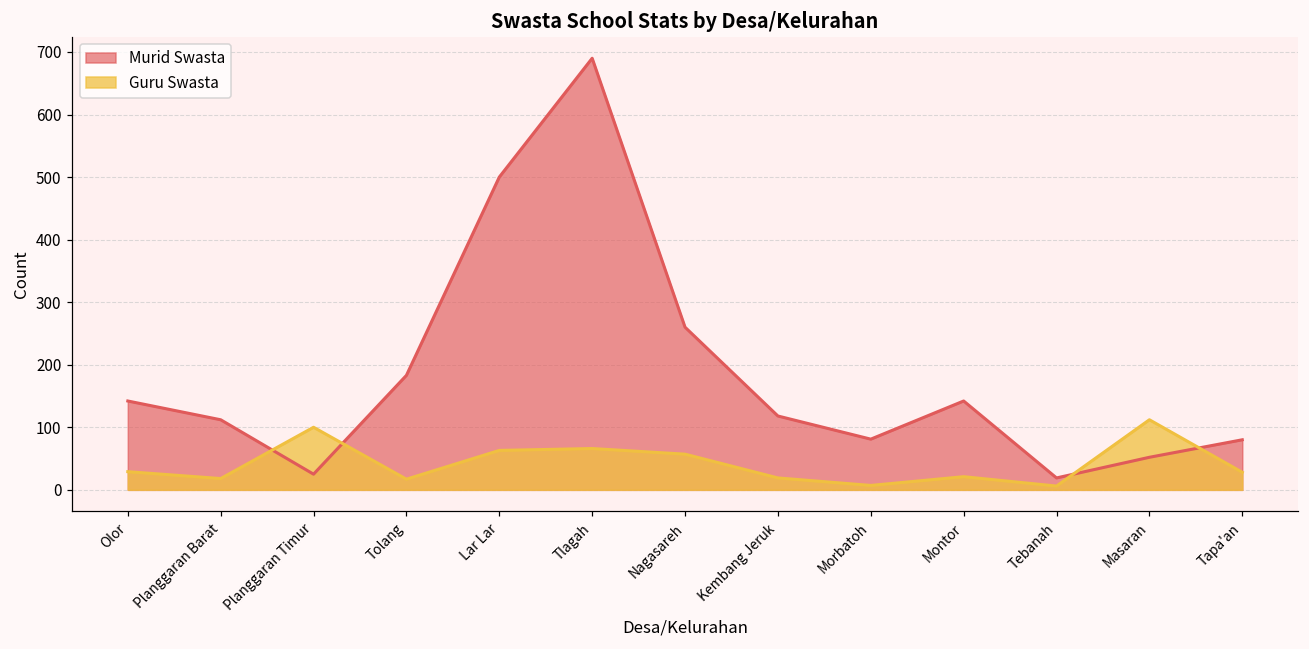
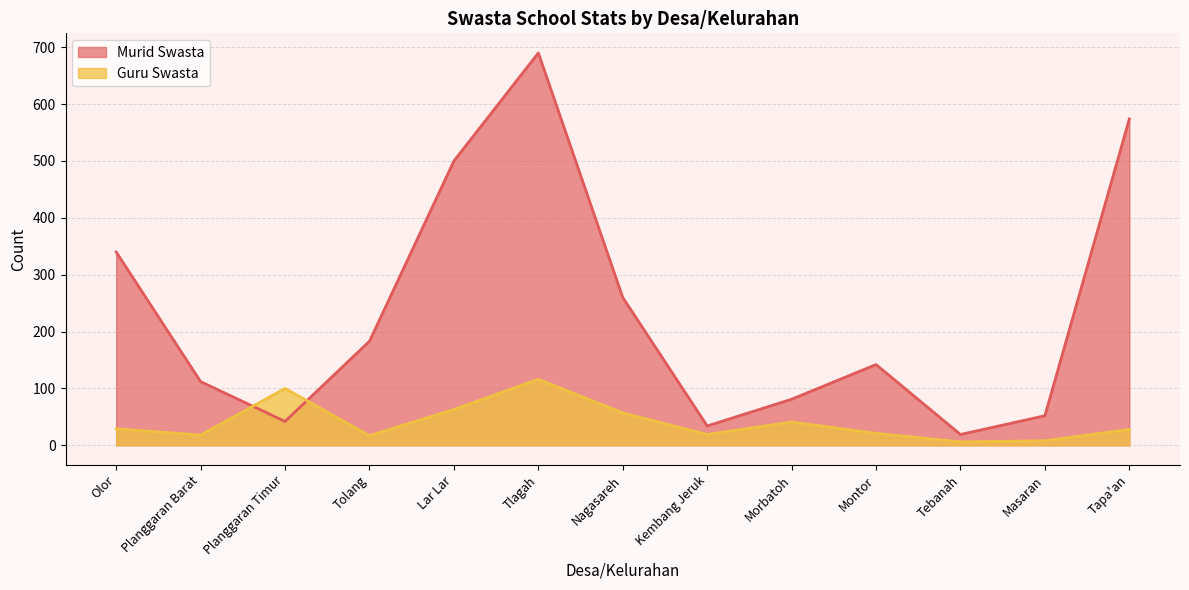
  {
    "Murid Swasta": {
-     "Olor": 140,
+     "Olor": 340,
      "Planggaran Barat": 110,
-     "Planggaran Timur": 30,
+     "Planggaran Timur": 40,
      "Tolang": 180,
      "Lar Lar": 500,
      "Tlagah": 690,
      "Nagasareh": 260,
-     "Kembang Jeruk": 120,
+     "Kembang Jeruk": 30,
      "Morbatoh": 80,
      "Montor": 140,
      "Tebanah": 20,
      "Masaran": 50,
-     "Tapa'an": 80
+     "Tapa'an": 570
    },
    "Guru Swasta": {
      "Olor": 30,
      "Planggaran Barat": 20,
      "Planggaran Timur": 100,
      "Tolang": 20,
      "Lar Lar": 60,
-     "Tlagah": 70,
+     "Tlagah": 120,
      "Nagasareh": 60,
      "Kembang Jeruk": 20,
-     "Morbatoh": 10,
+     "Morbatoh": 40,
      "Montor": 20,
      "Tebanah": 10,
-     "Masaran": 110,
+     "Masaran": 10,
      "Tapa'an": 30
    }
  }
